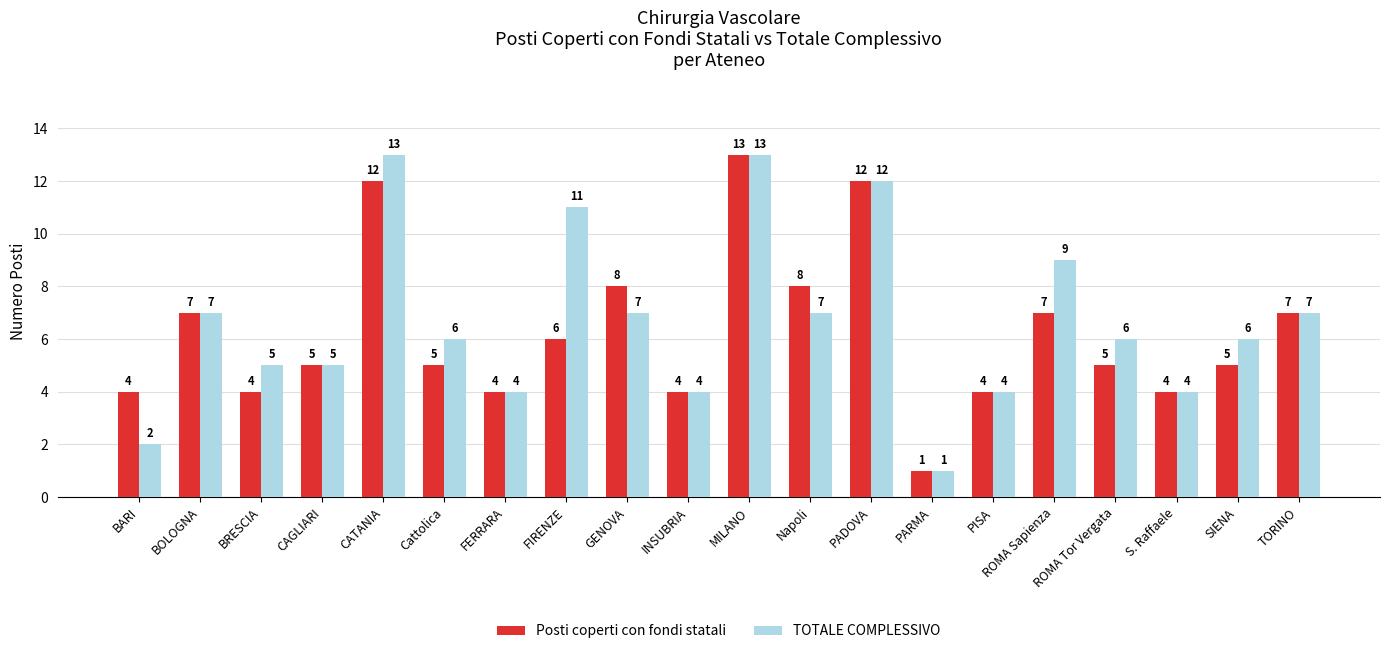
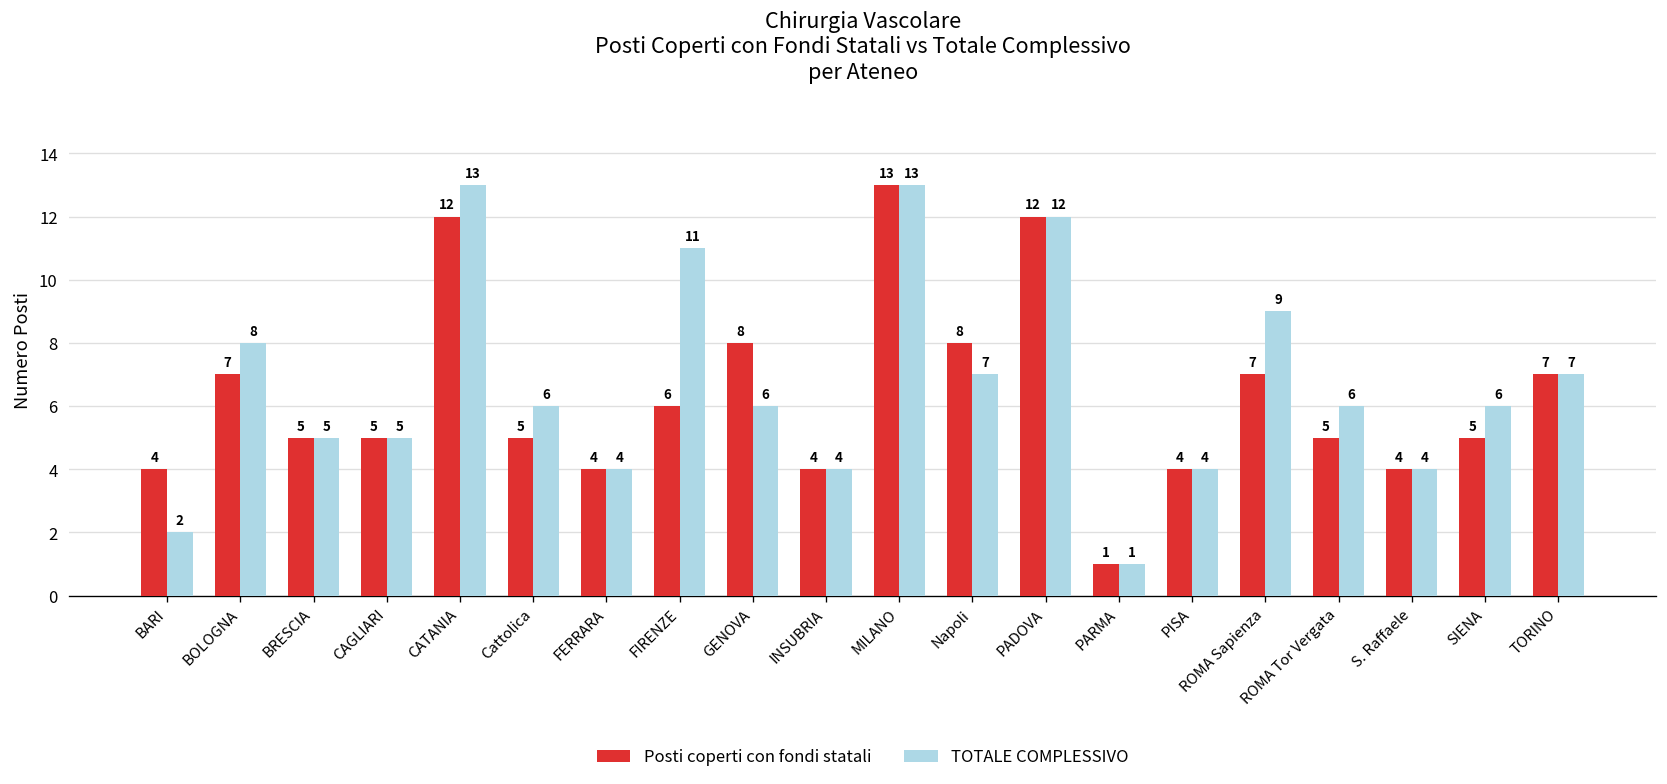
  {
    "Posti coperti con fondi statali": {
      "BARI": 4,
      "BOLOGNA": 7,
-     "BRESCIA": 4,
+     "BRESCIA": 5,
      "CAGLIARI": 5,
      "CATANIA": 12,
      "Cattolica": 5,
      "FERRARA": 4,
      "FIRENZE": 6,
      "GENOVA": 8,
      "INSUBRIA": 4,
      "MILANO": 13,
      "Napoli": 8,
      "PADOVA": 12,
      "PARMA": 1,
      "PISA": 4,
      "ROMA Sapienza": 7,
      "ROMA Tor Vergata": 5,
      "S. Raffaele": 4,
      "SIENA": 5,
      "TORINO": 7
    },
    "TOTALE COMPLESSIVO": {
      "BARI": 2,
-     "BOLOGNA": 7,
+     "BOLOGNA": 8,
      "BRESCIA": 5,
      "CAGLIARI": 5,
      "CATANIA": 13,
      "Cattolica": 6,
      "FERRARA": 4,
      "FIRENZE": 11,
-     "GENOVA": 7,
+     "GENOVA": 6,
      "INSUBRIA": 4,
      "MILANO": 13,
      "Napoli": 7,
      "PADOVA": 12,
      "PARMA": 1,
      "PISA": 4,
      "ROMA Sapienza": 9,
      "ROMA Tor Vergata": 6,
      "S. Raffaele": 4,
      "SIENA": 6,
      "TORINO": 7
    }
  }
